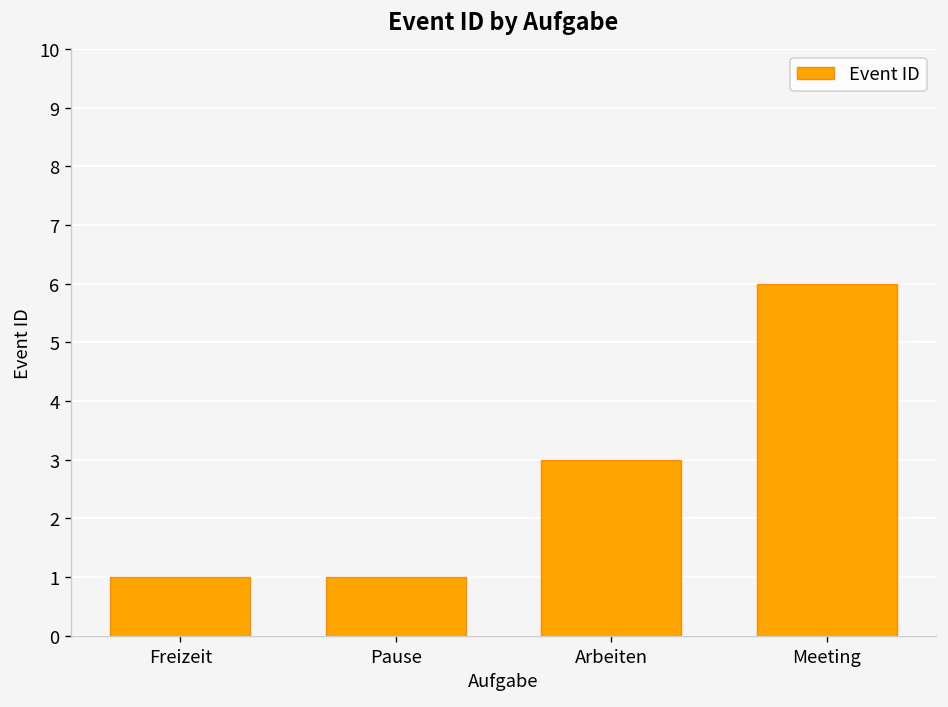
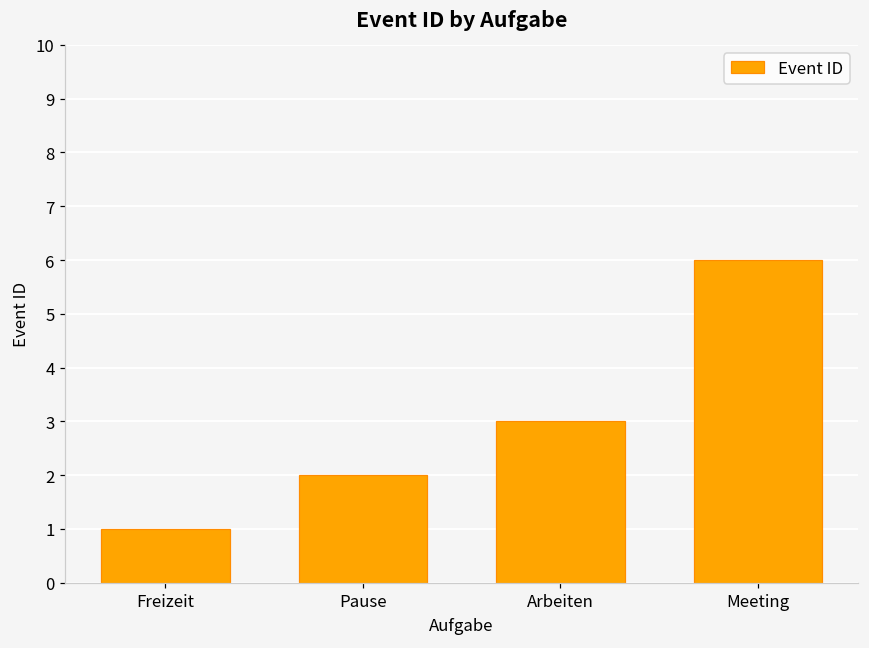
  {
    "Freizeit": 1,
-   "Pause": 1,
+   "Pause": 2,
    "Arbeiten": 3,
    "Meeting": 6
  }
